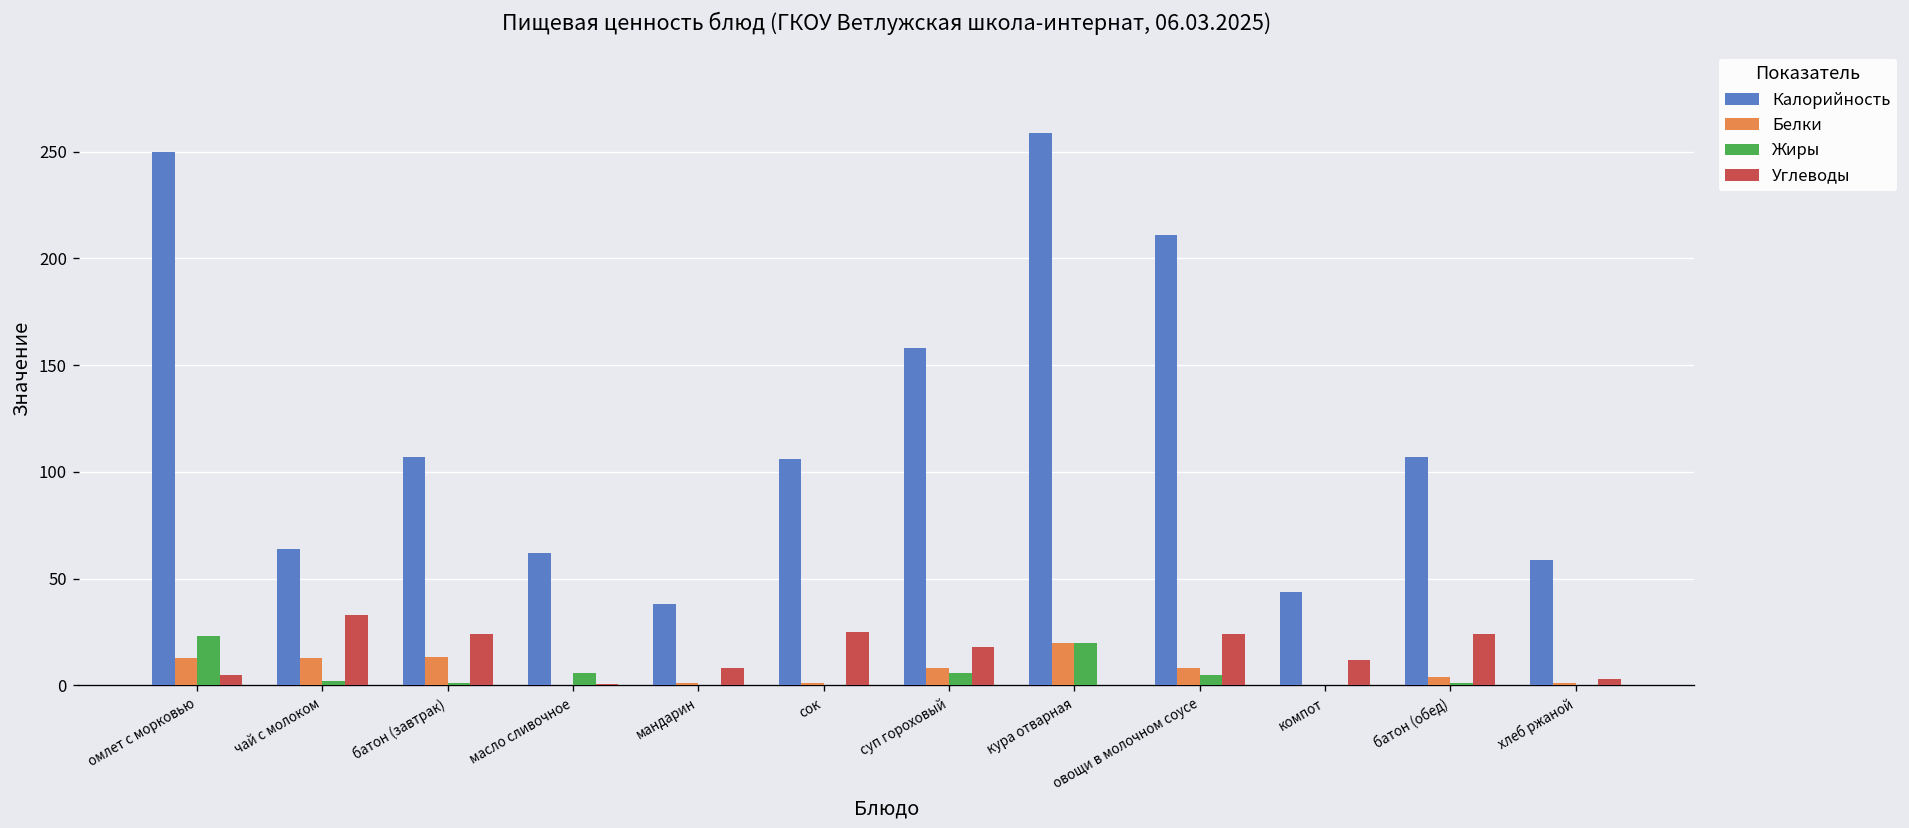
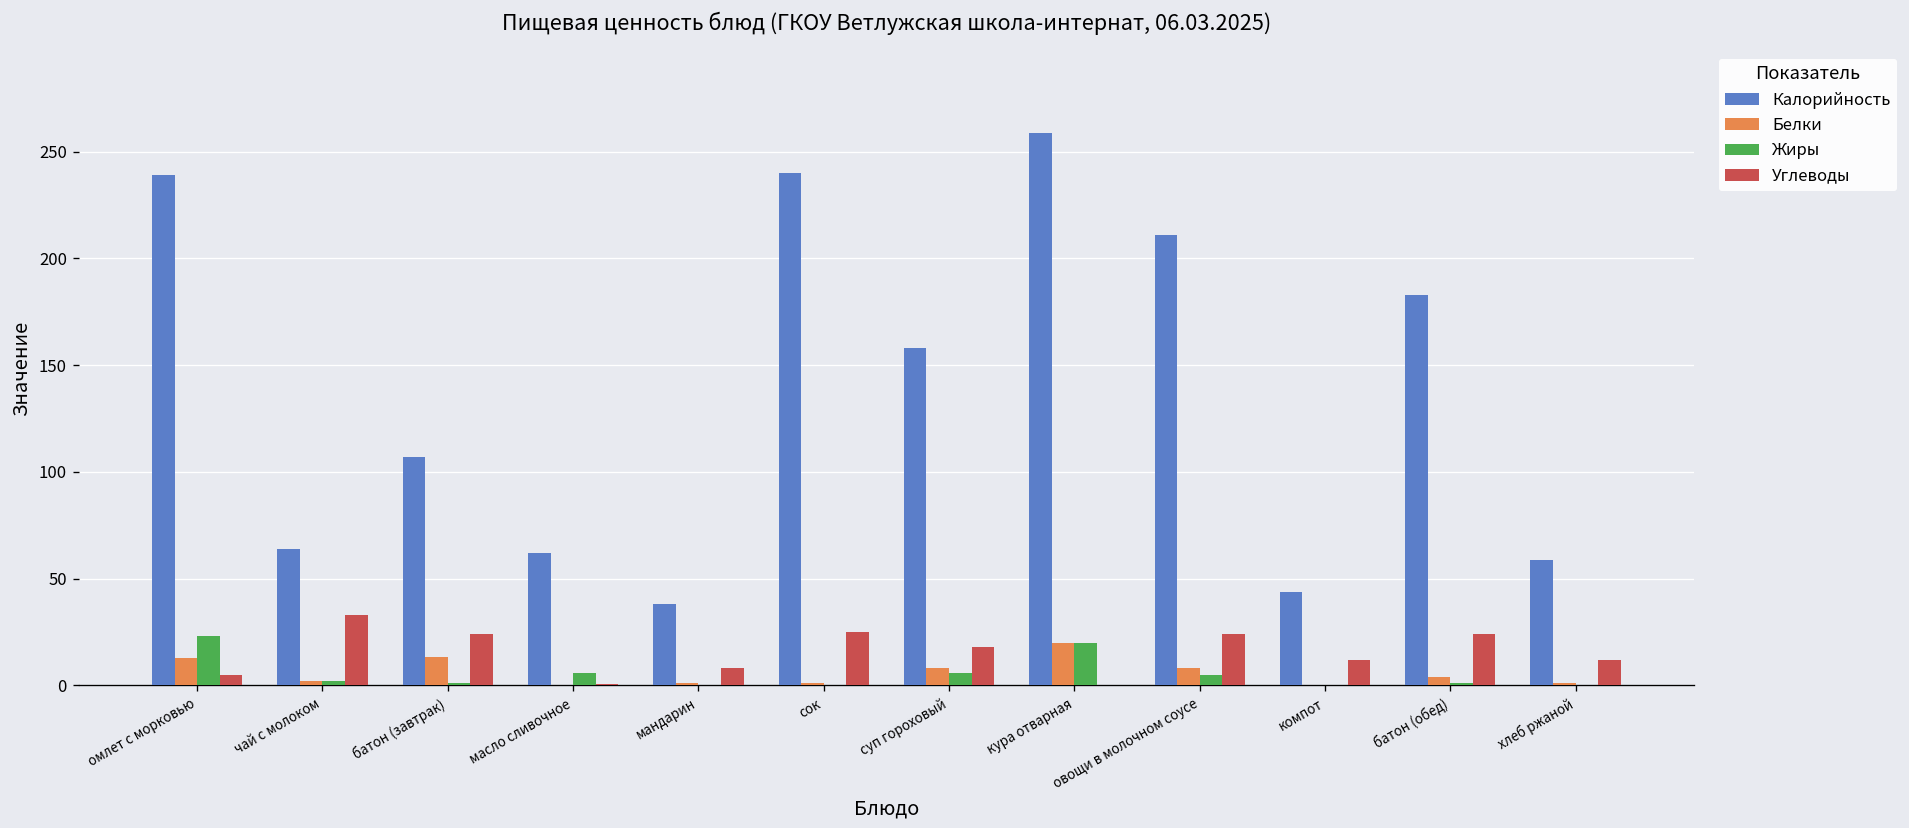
  {
    "Калорийность": {
-     "омлет с морковью": 250,
+     "омлет с морковью": 239,
      "чай с молоком": 64,
      "батон (завтрак)": 107,
      "масло сливочное": 62,
      "мандарин": 38,
-     "сок": 106,
+     "сок": 240,
      "суп гороховый": 158,
      "кура отварная": 259,
      "овощи в молочном соусе": 211,
      "компот": 44,
-     "батон (обед)": 107,
+     "батон (обед)": 183,
      "хлеб ржаной": 59
    },
    "Белки": {
      "омлет с морковью": 13,
-     "чай с молоком": 13,
+     "чай с молоком": 2,
      "батон (завтрак)": 13,
      "масло сливочное": 0,
      "суп гороховый": 8,
      "кура отварная": 20,
      "овощи в молочном соусе": 8,
      "компот": 0,
      "батон (обед)": 4
    },
    "Жиры": {
      "омлет с морковью": 23,
      "чай с молоком": 2,
      "масло сливочное": 6,
      "мандарин": 0,
      "сок": 0,
      "суп гороховый": 6,
      "кура отварная": 20,
      "овощи в молочном соусе": 5,
      "компот": 0,
      "хлеб ржаной": 0
    },
    "Углеводы": {
      "омлет с морковью": 5,
      "чай с молоком": 33,
      "батон (завтрак)": 24,
      "мандарин": 8,
      "сок": 25,
      "суп гороховый": 18,
      "кура отварная": 0,
      "овощи в молочном соусе": 24,
      "компот": 12,
      "батон (обед)": 24,
-     "хлеб ржаной": 3
+     "хлеб ржаной": 12
    }
  }
